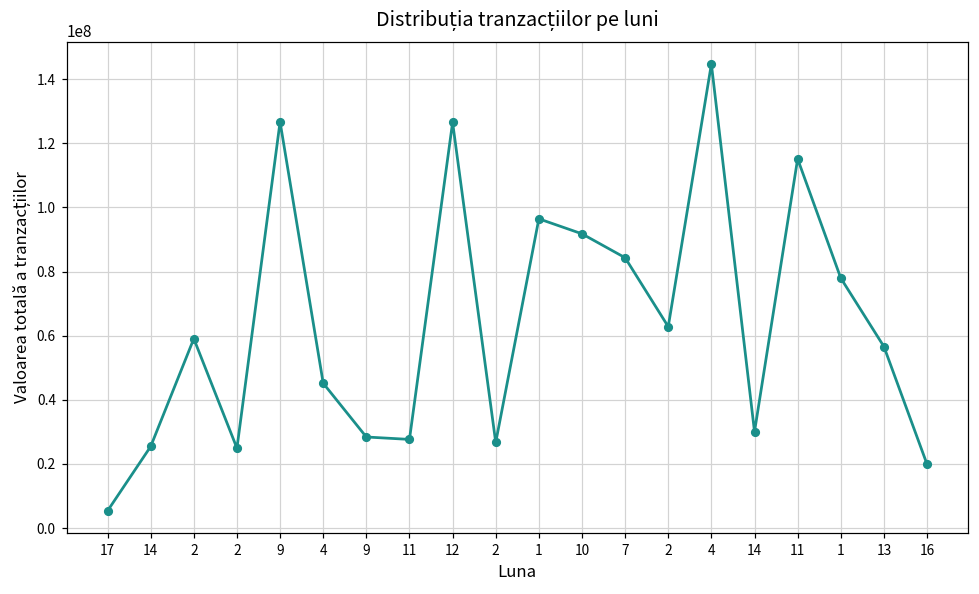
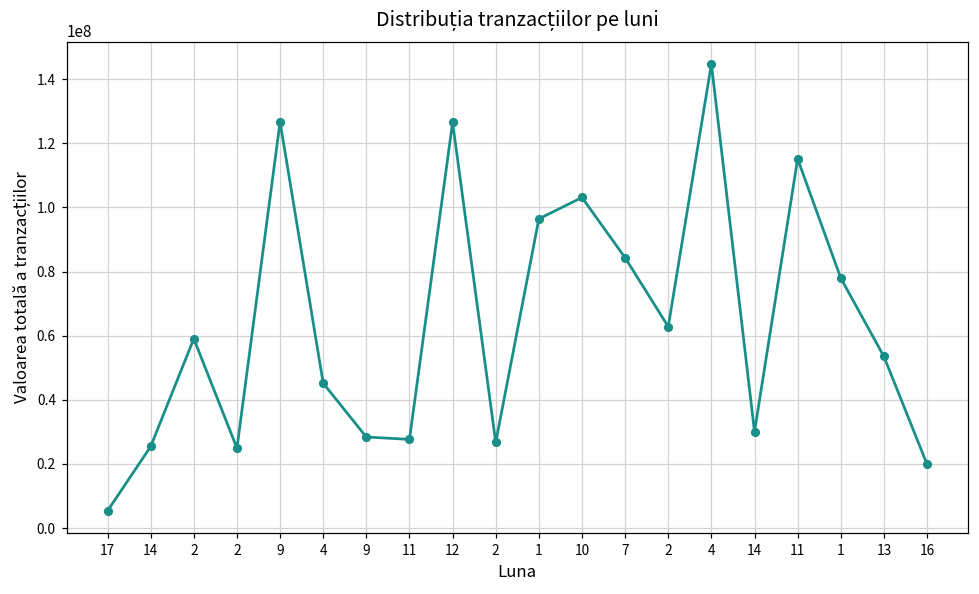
  {
    "17": 5000000,
    "12": 127000000,
-   "10": 92000000,
+   "10": 103000000,
    "7": 84000000,
-   "13": 57000000,
+   "13": 54000000,
    "16": 20000000
  }
